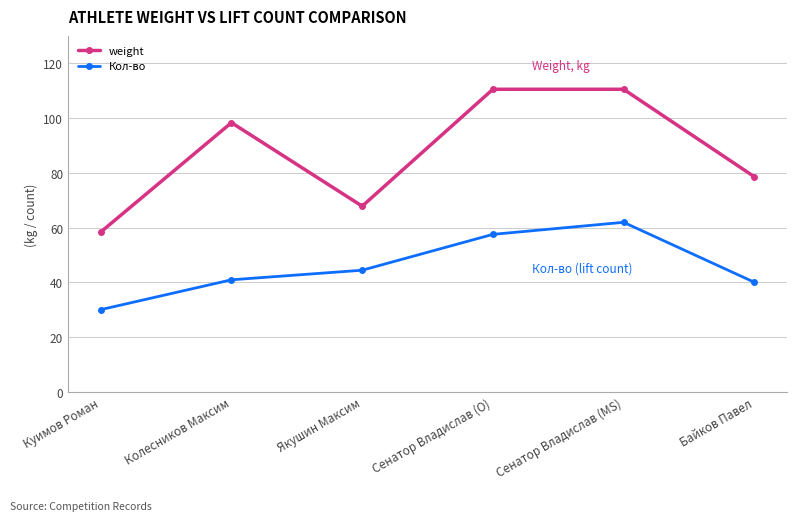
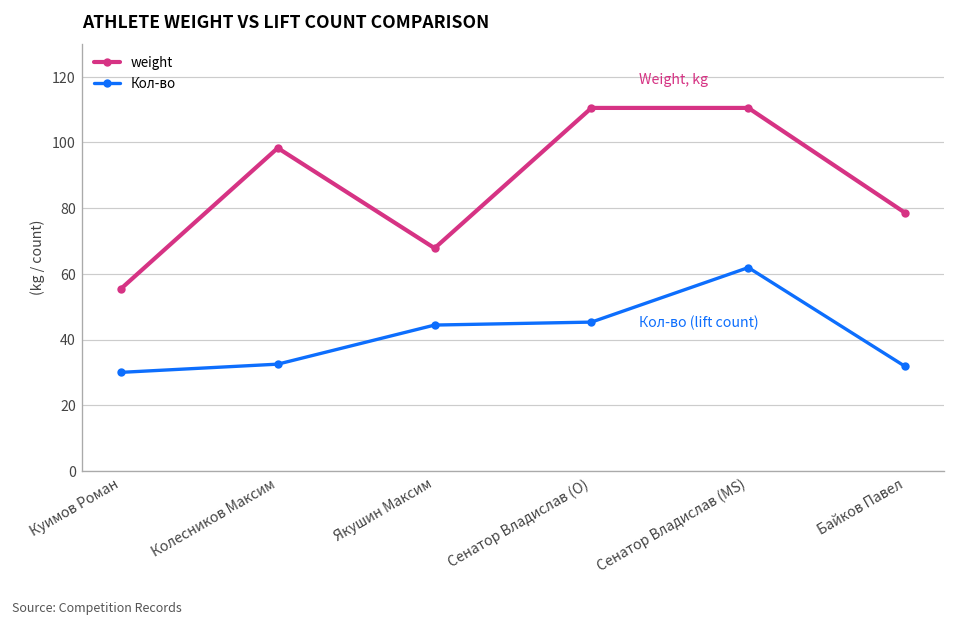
  {
    "weight": {
-     "Куимов Роман": 58,
+     "Куимов Роман": 55,
      "Колесников Максим": 98,
      "Якушин Максим": 68,
      "Сенатор Владислав (O)": 111,
      "Сенатор Владислав (MS)": 111,
      "Байков Павел": 79
    },
    "Кол-во": {
      "Куимов Роман": 30,
-     "Колесников Максим": 41,
+     "Колесников Максим": 33,
      "Якушин Максим": 44,
-     "Сенатор Владислав (O)": 58,
+     "Сенатор Владислав (O)": 45,
      "Сенатор Владислав (MS)": 62,
-     "Байков Павел": 40
+     "Байков Павел": 32
    }
  }
